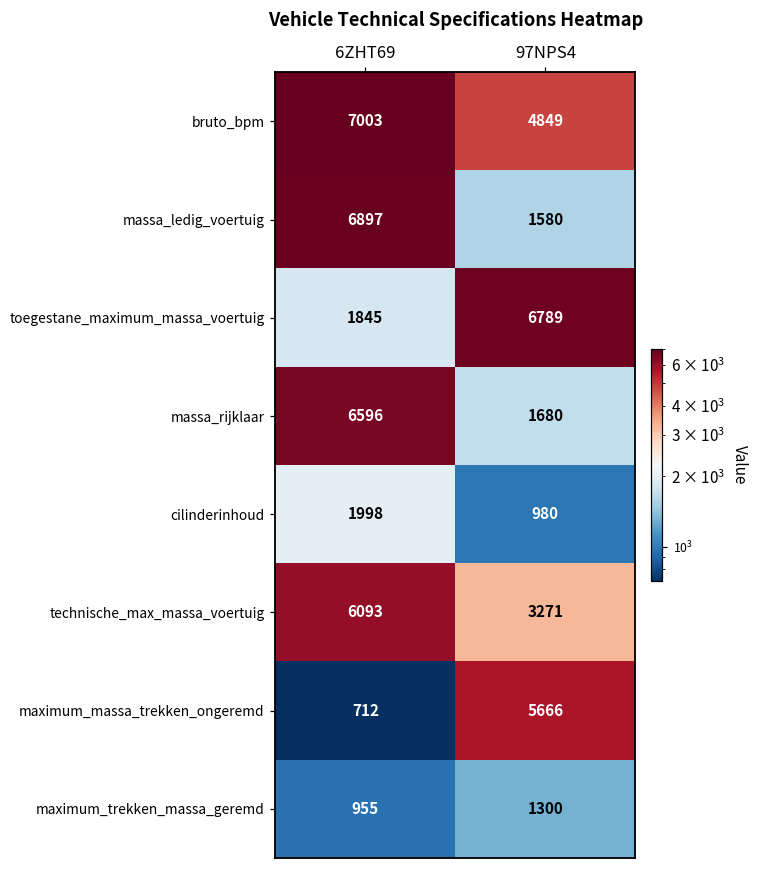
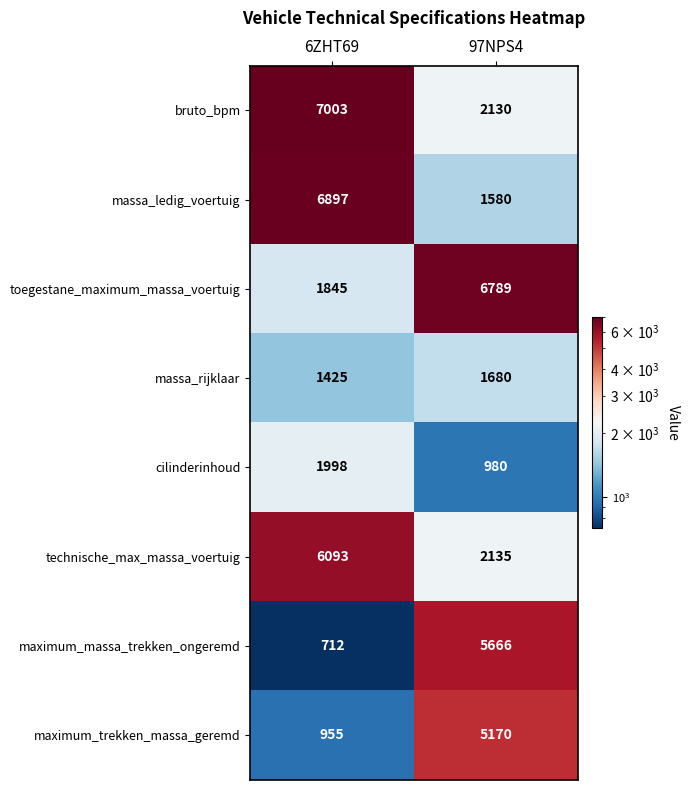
  {
    "bruto_bpm": {
      "6ZHT69": 7003,
-     "97NPS4": 4849
+     "97NPS4": 2130
    },
    "massa_ledig_voertuig": {
      "6ZHT69": 6897,
      "97NPS4": 1580
    },
    "toegestane_maximum_massa_voertuig": {
      "6ZHT69": 1845,
      "97NPS4": 6789
    },
    "massa_rijklaar": {
-     "6ZHT69": 6596,
+     "6ZHT69": 1425,
      "97NPS4": 1680
    },
    "cilinderinhoud": {
      "6ZHT69": 1998,
      "97NPS4": 980
    },
    "technische_max_massa_voertuig": {
      "6ZHT69": 6093,
-     "97NPS4": 3271
+     "97NPS4": 2135
    },
    "maximum_massa_trekken_ongeremd": {
      "6ZHT69": 712,
      "97NPS4": 5666
    },
    "maximum_trekken_massa_geremd": {
      "6ZHT69": 955,
-     "97NPS4": 1300
+     "97NPS4": 5170
    }
  }
